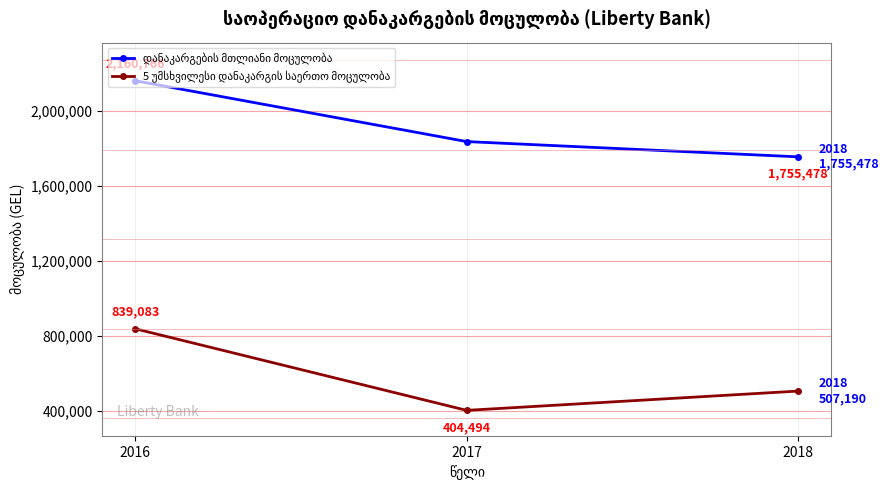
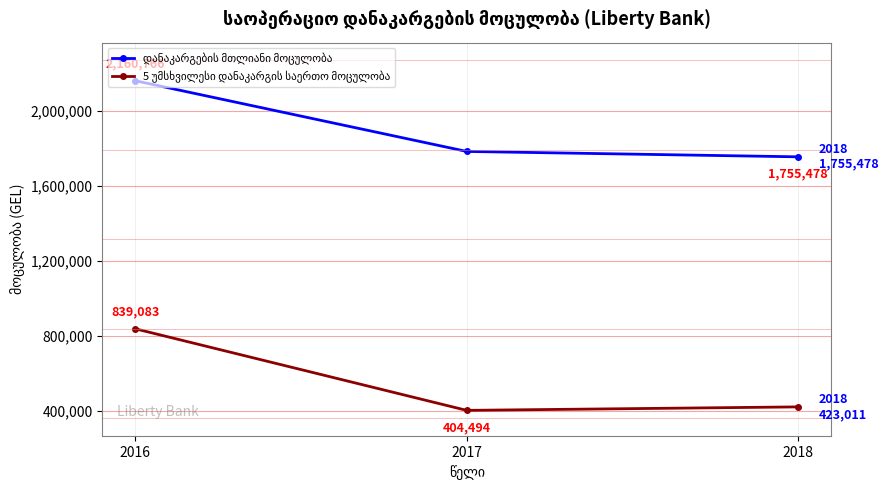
  {
    "დანაკარგების მთლიანი მოცულობა": {
-     "2017": "1,840,000"
+     "2017": "1,780,000"
    },
    "5 უმსხვილესი დანაკარგის საერთო მოცულობა": {
      "2016": "839,083",
      "2017": "404,494",
-     "2018": "507,190"
+     "2018": "423,011"
    }
  }
